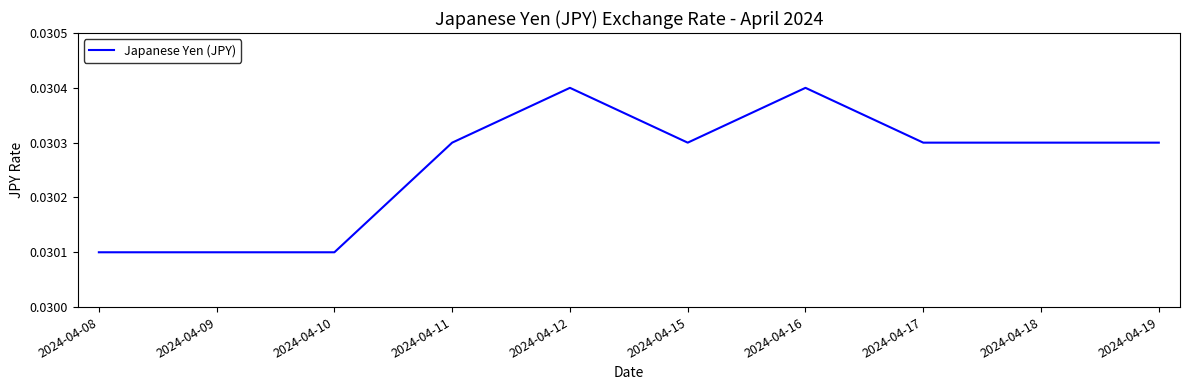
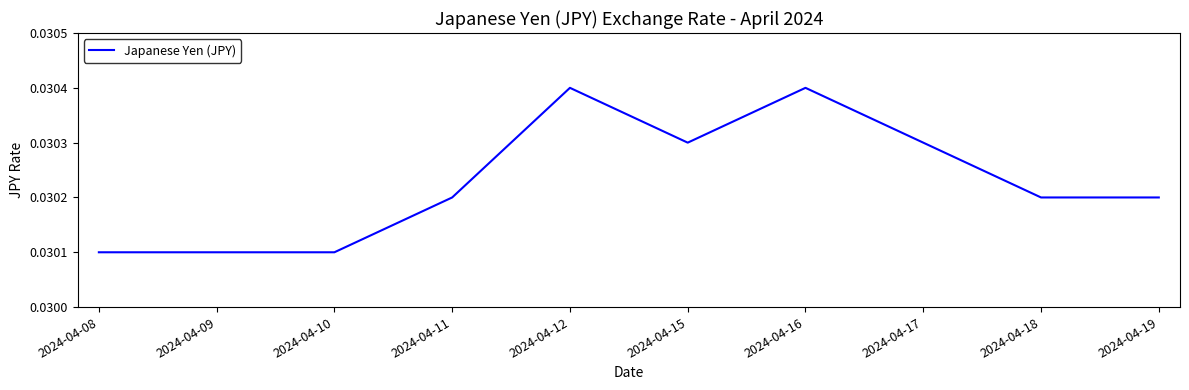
  {
    "2024-04-08": 0.0301,
    "2024-04-09": 0.0301,
    "2024-04-10": 0.0301,
-   "2024-04-11": 0.0303,
+   "2024-04-11": 0.0302,
    "2024-04-12": 0.0304,
    "2024-04-15": 0.0303,
    "2024-04-16": 0.0304,
    "2024-04-17": 0.0303,
-   "2024-04-18": 0.0303,
-   "2024-04-19": 0.0303
+   "2024-04-18": 0.0302,
+   "2024-04-19": 0.0302
  }
